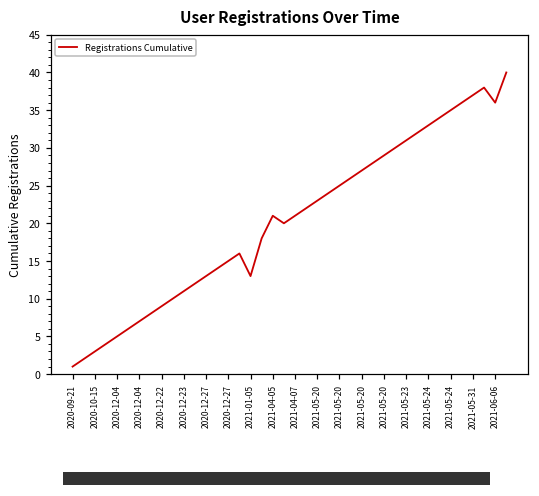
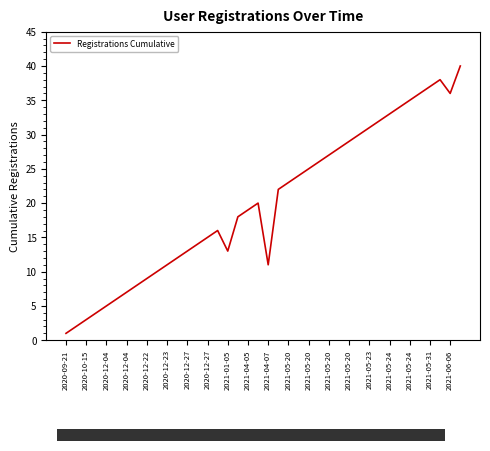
  {
    "2020-09-21": 1,
    "2020-10-15": 3,
    "2021-01-05": 13,
-   "2021-04-05": 21,
-   "2021-04-07": 21,
+   "2021-04-05": 19,
+   "2021-04-07": 11,
    "2021-05-31": 37,
    "2021-06-06": 36
  }
